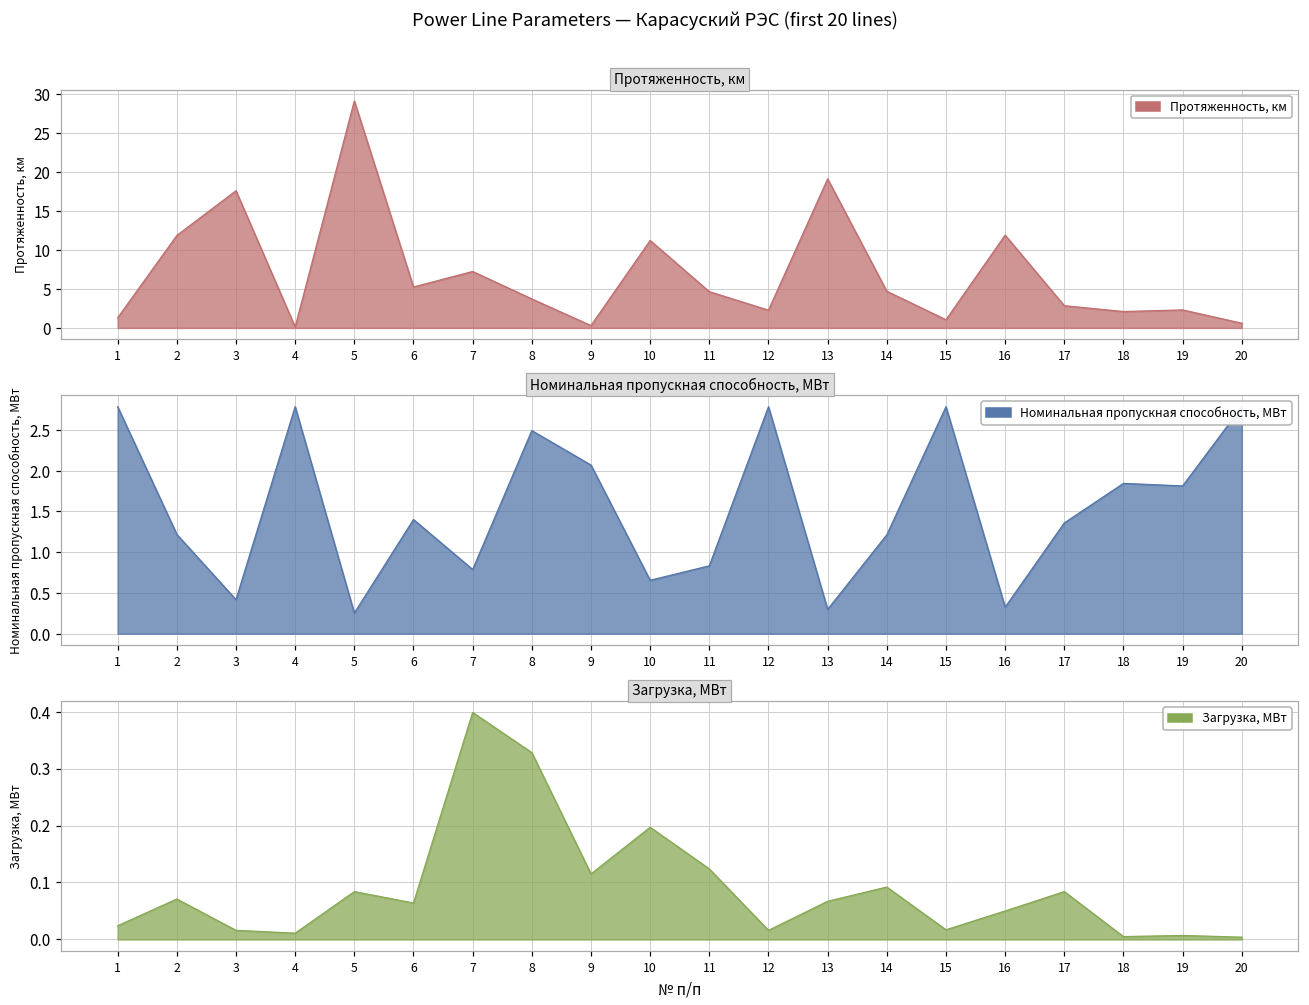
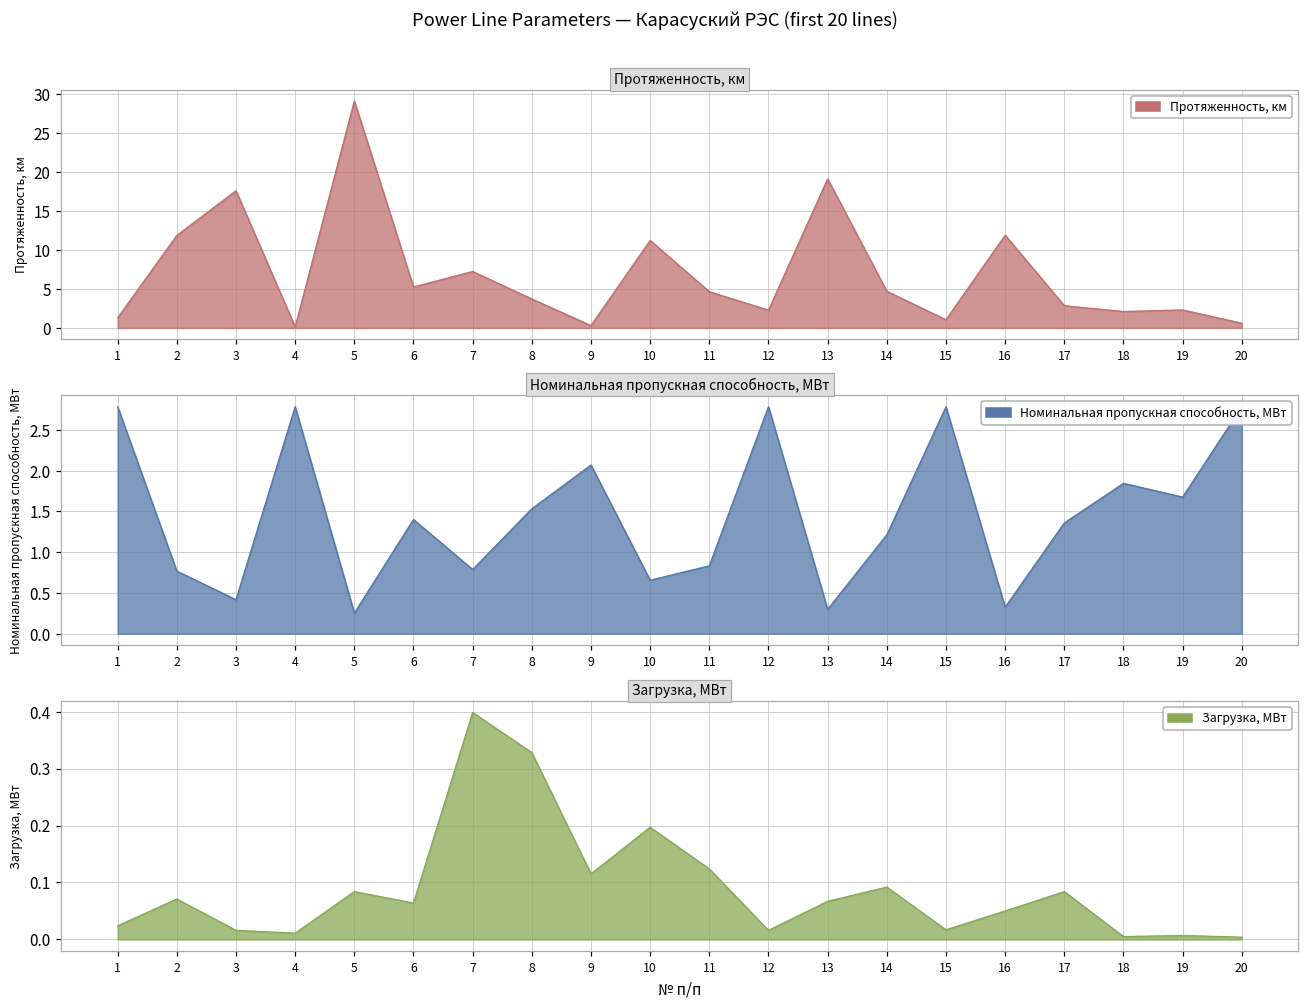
  {
    "Протяженность, км": {
      "1": 1,
      "2": 12,
      "3": 18,
      "4": 0,
      "5": 29,
      "6": 5,
      "7": 7,
      "8": 4,
      "9": 0,
      "10": 11,
      "11": 5,
      "12": 2,
      "13": 19,
      "14": 5,
      "15": 1,
      "16": 12,
      "17": 3,
      "18": 2,
      "19": 2,
      "20": 1
    },
    "Номинальная пропускная способность, МВт": {
      "1": 2.8,
-     "2": 1.2,
+     "2": 0.8,
      "3": 0.4,
      "4": 2.8,
      "5": 0.3,
      "6": 1.4,
      "7": 0.8,
-     "8": 2.5,
+     "8": 1.5,
      "9": 2.1,
      "10": 0.7,
      "11": 0.8,
      "12": 2.8,
      "13": 0.3,
      "14": 1.2,
      "15": 2.8,
      "16": 0.3,
      "17": 1.4,
      "18": 1.8,
-     "19": 1.8
+     "19": 1.7
    },
    "Загрузка, МВт": {
      "1": 0.02,
      "2": 0.07,
      "3": 0.02,
      "4": 0.01,
      "5": 0.08,
      "6": 0.06,
      "7": 0.40,
      "8": 0.33,
      "9": 0.12,
      "10": 0.20,
      "11": 0.12,
      "12": 0.02,
      "13": 0.07,
      "14": 0.09,
      "15": 0.02,
      "16": 0.05,
      "17": 0.08,
      "18": 0.01,
      "19": 0.01,
      "20": 0.00
    }
  }
